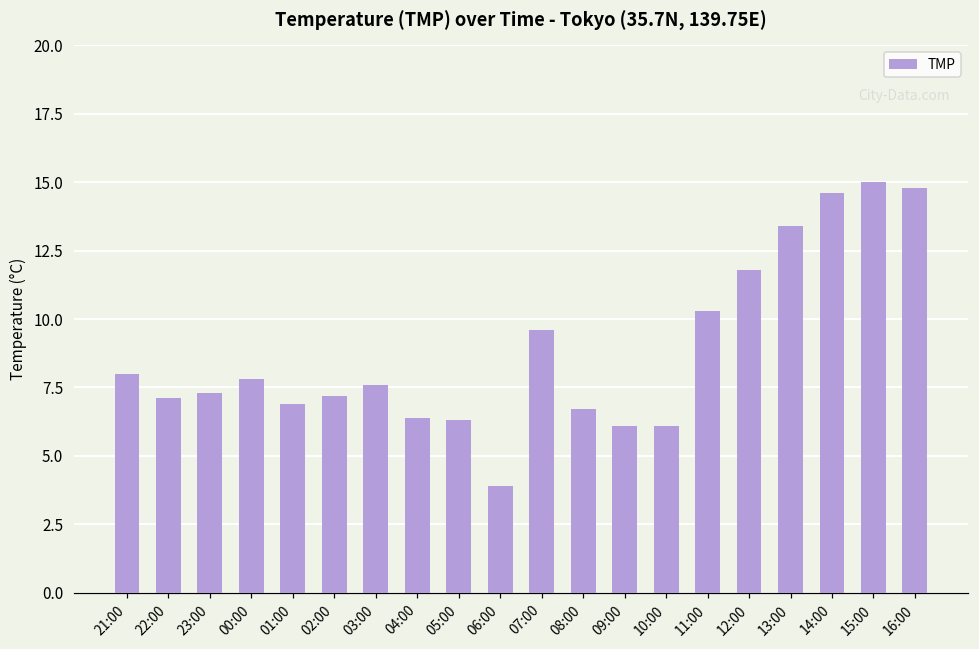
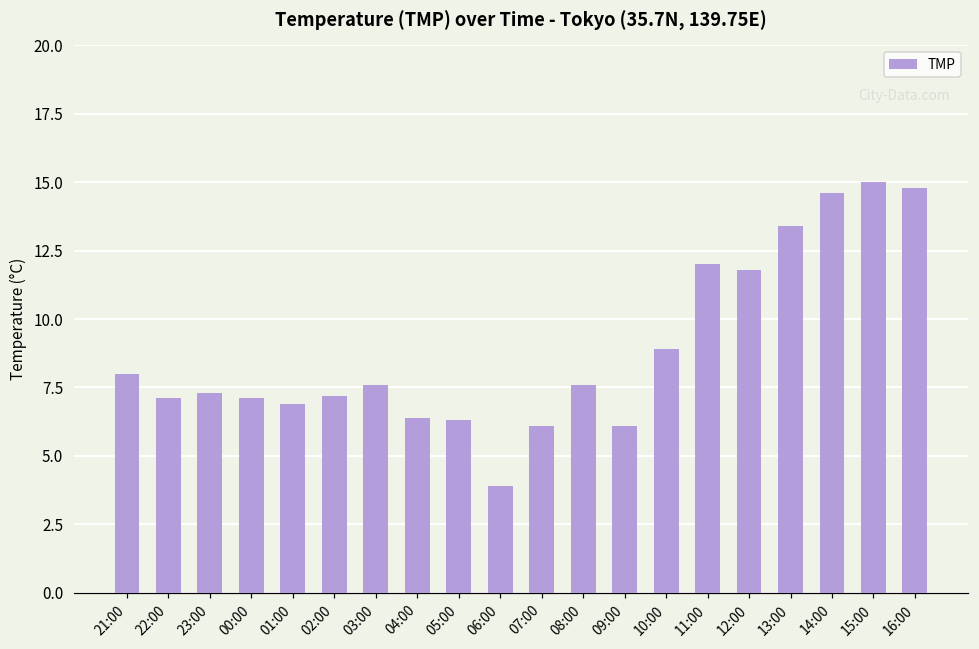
  {
    "21:00": 8.0,
    "22:00": 7.1,
    "23:00": 7.3,
-   "00:00": 7.8,
+   "00:00": 7.1,
    "01:00": 6.9,
    "02:00": 7.2,
    "03:00": 7.6,
    "04:00": 6.4,
    "05:00": 6.3,
    "06:00": 3.9,
-   "07:00": 9.6,
-   "08:00": 6.7,
+   "07:00": 6.1,
+   "08:00": 7.6,
    "09:00": 6.1,
-   "10:00": 6.1,
-   "11:00": 10.3,
+   "10:00": 8.9,
+   "11:00": 12.0,
    "12:00": 11.8,
    "13:00": 13.4,
    "14:00": 14.6,
    "15:00": 15.0,
    "16:00": 14.8
  }
